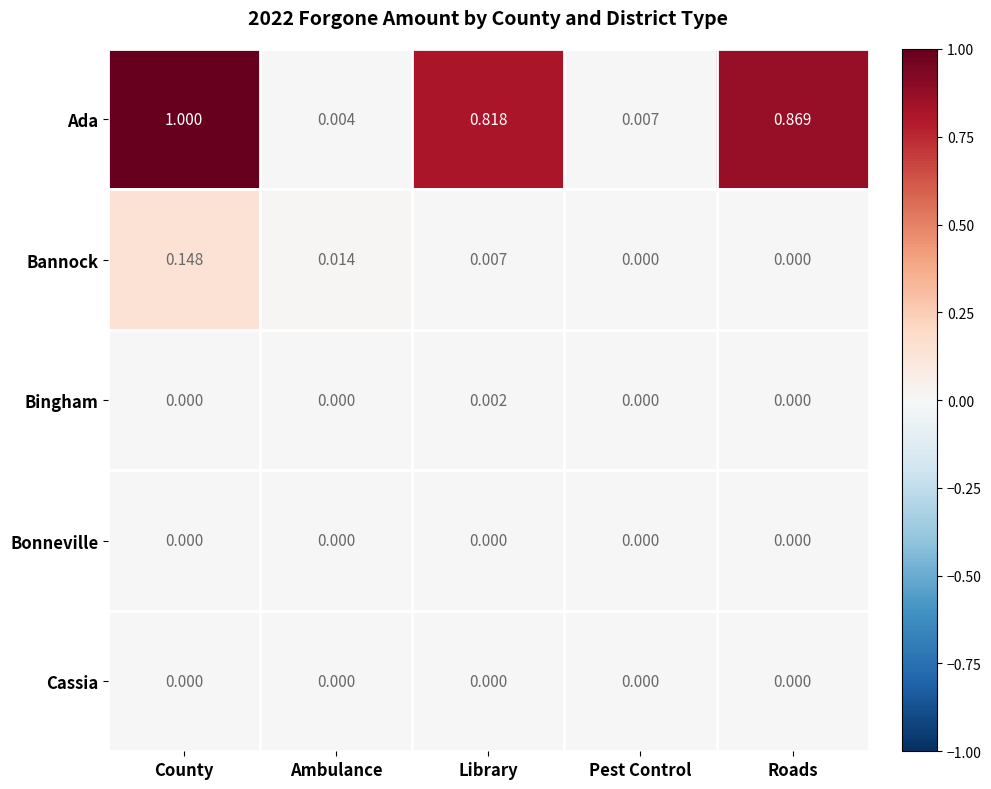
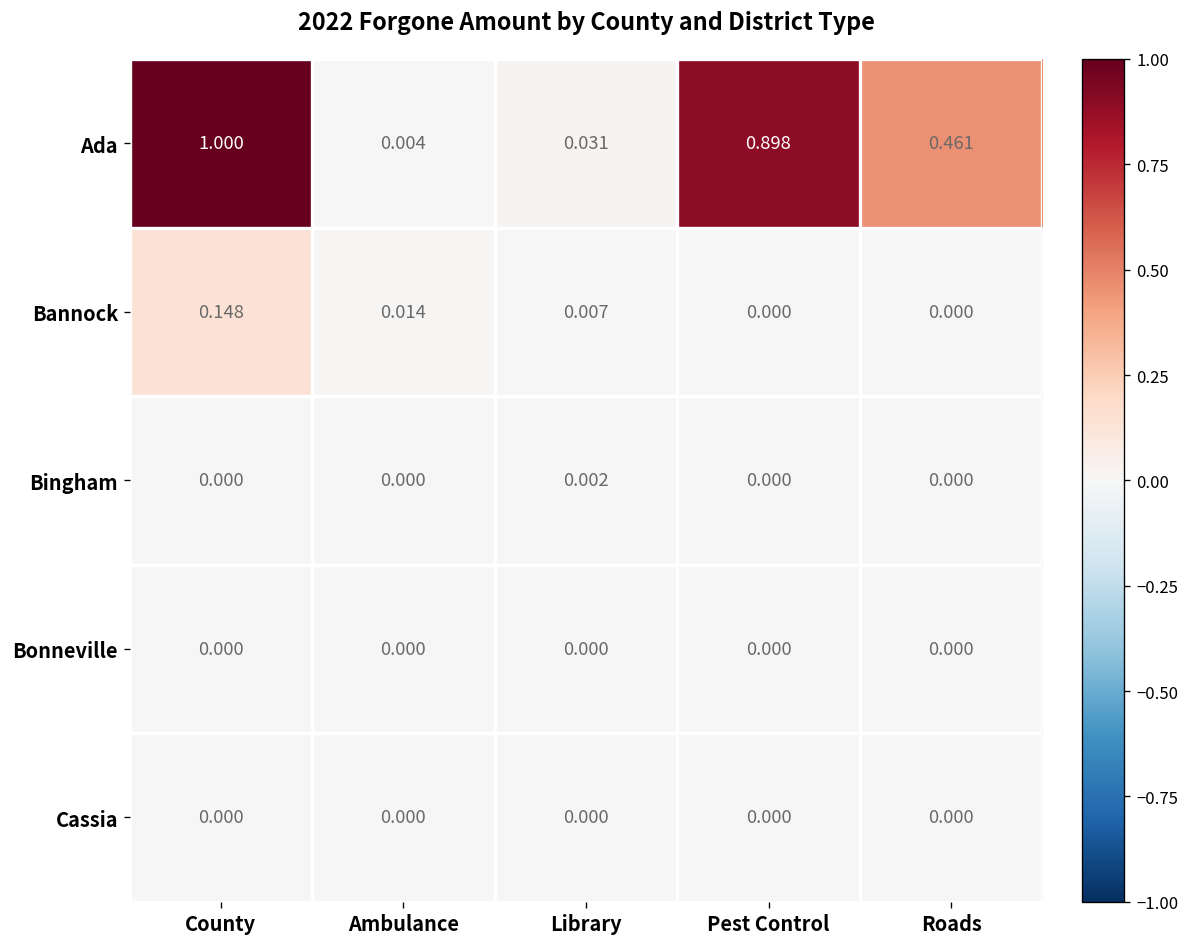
  {
    "Ada": {
      "County": 1.000,
      "Ambulance": 0.004,
-     "Library": 0.818,
-     "Pest Control": 0.007,
-     "Roads": 0.869
+     "Library": 0.031,
+     "Pest Control": 0.898,
+     "Roads": 0.461
    },
    "Bannock": {
      "County": 0.148,
      "Ambulance": 0.014,
      "Library": 0.007,
      "Pest Control": 0.000,
      "Roads": 0.000
    },
    "Bingham": {
      "County": 0.000,
      "Ambulance": 0.000,
      "Library": 0.002,
      "Pest Control": 0.000,
      "Roads": 0.000
    },
    "Bonneville": {
      "County": 0.000,
      "Ambulance": 0.000,
      "Library": 0.000,
      "Pest Control": 0.000,
      "Roads": 0.000
    },
    "Cassia": {
      "County": 0.000,
      "Ambulance": 0.000,
      "Library": 0.000,
      "Pest Control": 0.000,
      "Roads": 0.000
    }
  }
